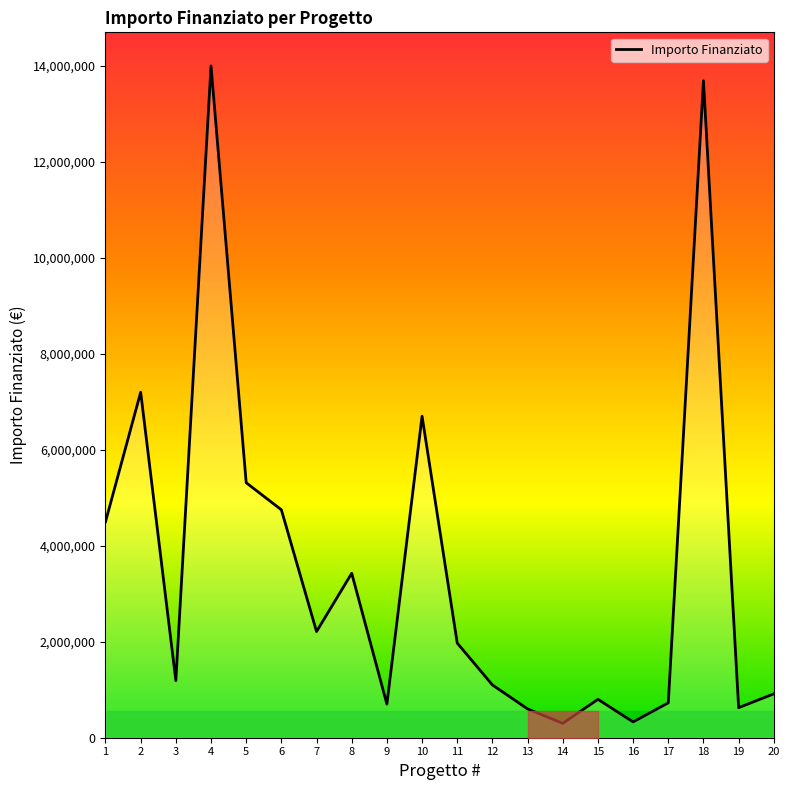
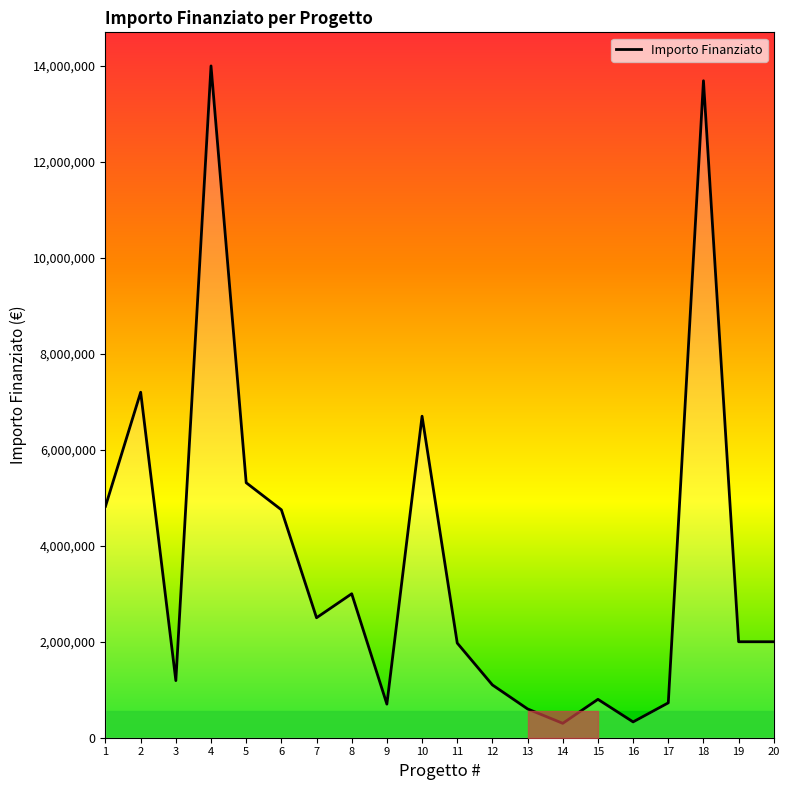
  {
    "Importo Finanziato": {
-     "1": "4,500,000",
+     "1": "4,800,000",
      "2": "7,200,000",
      "3": "1,200,000",
      "4": "14,000,000",
      "5": "5,300,000",
      "6": "4,800,000",
-     "7": "2,200,000",
-     "8": "3,400,000",
+     "7": "2,500,000",
+     "8": "3,000,000",
      "9": "700,000",
      "10": "6,700,000",
      "11": "2,000,000",
      "12": "1,100,000",
      "15": "800,000",
      "17": "700,000",
      "18": "13,700,000",
-     "19": "600,000",
-     "20": "900,000"
+     "19": "2,000,000",
+     "20": "2,000,000"
    }
  }
